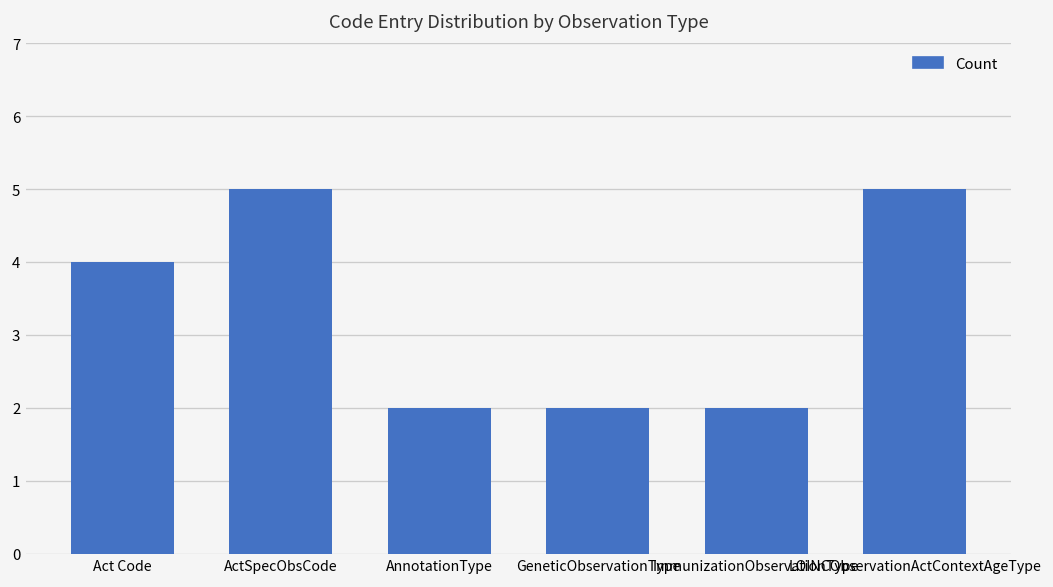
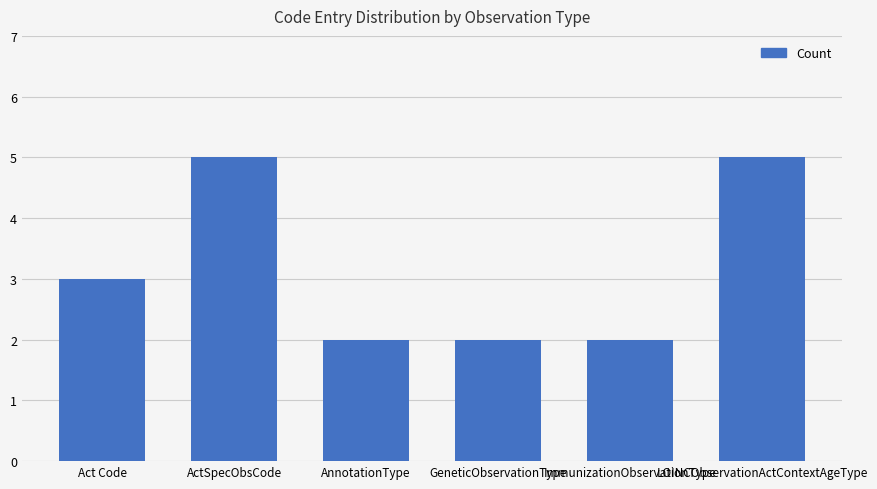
  {
-   "Act Code": 4,
+   "Act Code": 3,
    "ActSpecObsCode": 5,
    "AnnotationType": 2
  }
